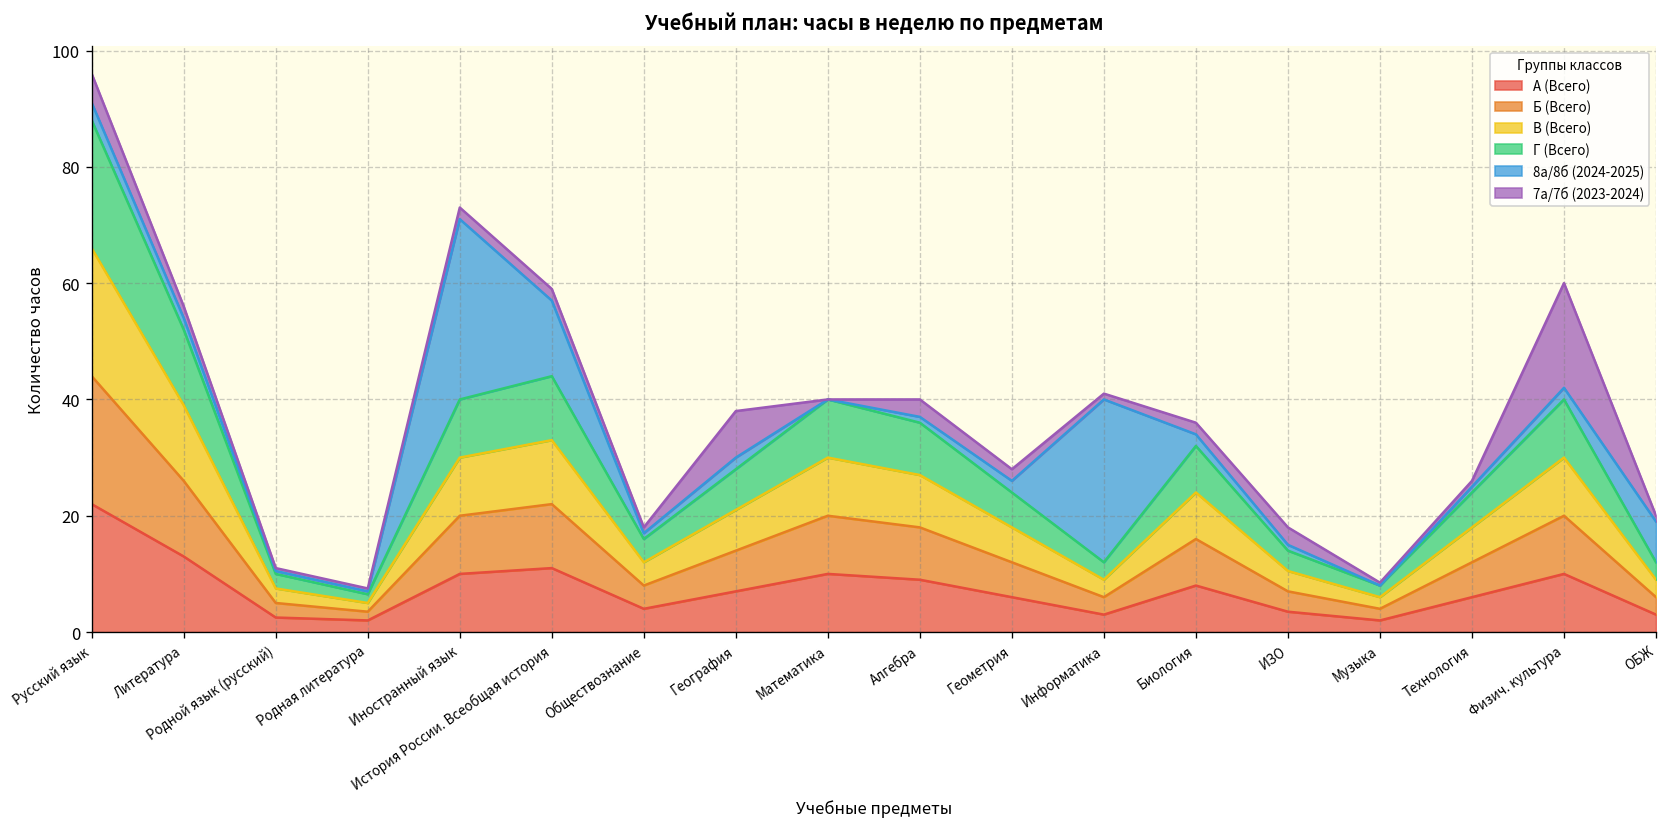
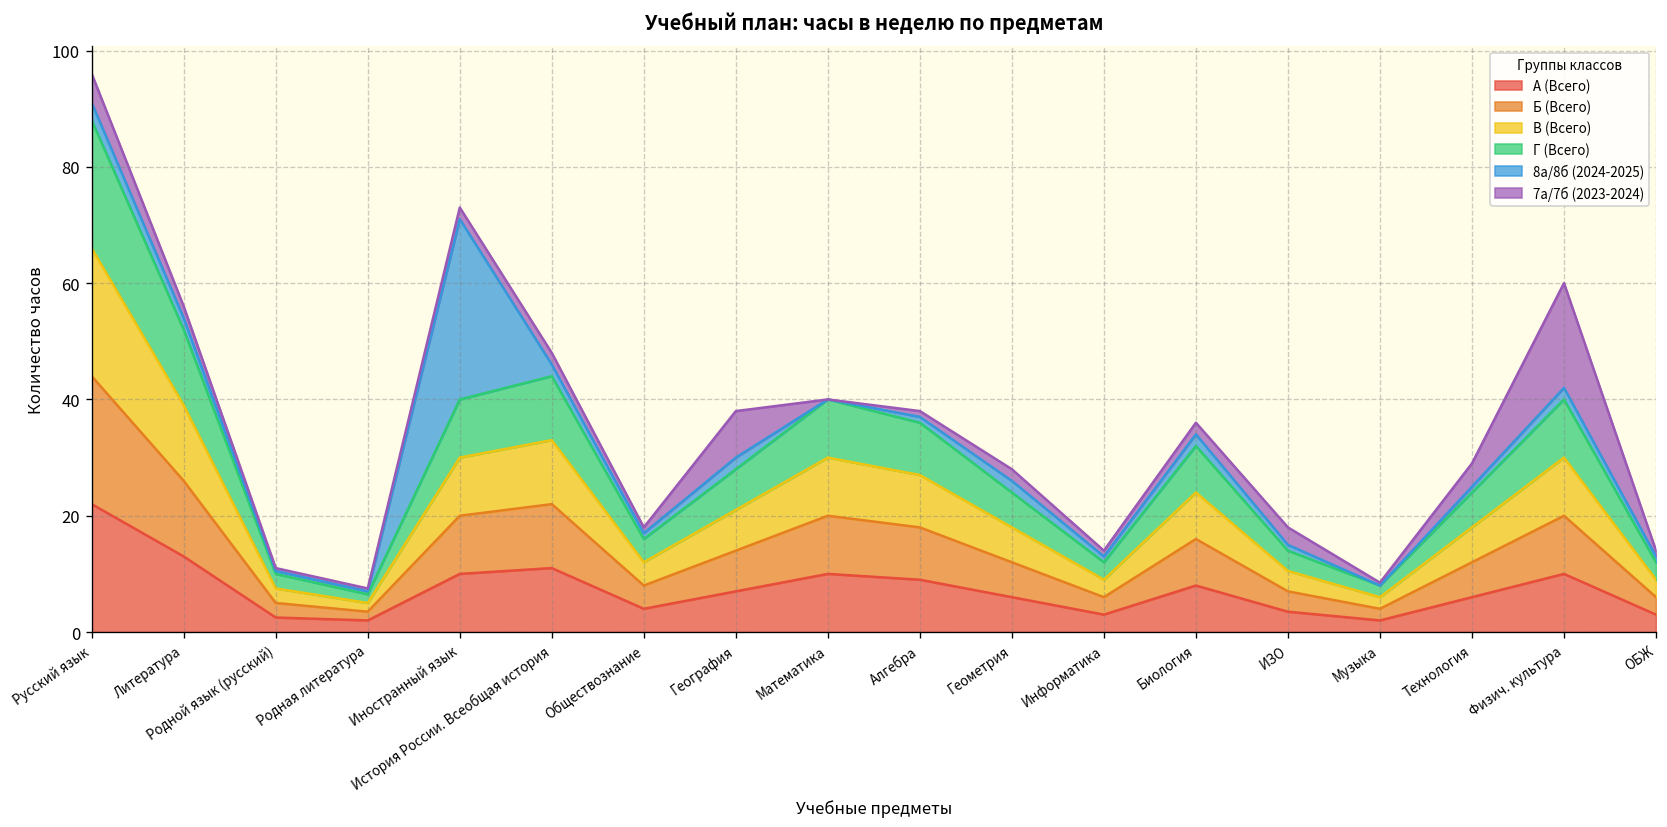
  {
    "В (Всего)": {
      "Русский язык": 22,
      "Литература": 13,
      "Родной язык (русский)": 3,
      "Родная литература": 2,
      "Иностранный язык": 10,
      "История России. Всеобщая история": 11,
      "Обществознание": 4,
      "География": 7,
      "Математика": 10,
      "Алгебра": 9,
      "Геометрия": 6,
      "Информатика": 3,
      "Биология": 8,
      "ИЗО": 4,
      "Музыка": 2,
      "Технология": 6,
      "Физич. культура": 10,
      "ОБЖ": 3
    },
    "Г (Всего)": {
      "Русский язык": 22,
      "Литература": 13,
      "Иностранный язык": 10,
      "История России. Всеобщая история": 11,
      "Обществознание": 4,
      "География": 7,
      "Алгебра": 9,
      "Геометрия": 6,
      "Информатика": 3,
      "Биология": 8,
      "ИЗО": 4,
      "Технология": 6,
      "Физич. культура": 10,
      "ОБЖ": 3
    },
    "8а/8б (2024-2025)": {
      "Русский язык": 3,
      "Литература": 2,
      "Иностранный язык": 31,
-     "История России. Всеобщая история": 13,
+     "История России. Всеобщая история": 2,
      "Обществознание": 1,
      "География": 2,
      "Алгебра": 1,
      "Геометрия": 2,
-     "Информатика": 28,
+     "Информатика": 1,
      "Биология": 2,
      "ИЗО": 1,
      "Технология": 1,
      "Физич. культура": 2,
-     "ОБЖ": 7
+     "ОБЖ": 1
    },
    "7а/7б (2023-2024)": {
      "Русский язык": 5,
      "Литература": 2,
      "Иностранный язык": 2,
      "История России. Всеобщая история": 2,
      "Обществознание": 1,
      "География": 8,
-     "Алгебра": 3,
+     "Алгебра": 1,
      "Геометрия": 2,
      "Информатика": 1,
      "Биология": 2,
      "ИЗО": 3,
-     "Технология": 1,
+     "Технология": 4,
      "Физич. культура": 18,
      "ОБЖ": 1
    }
  }
